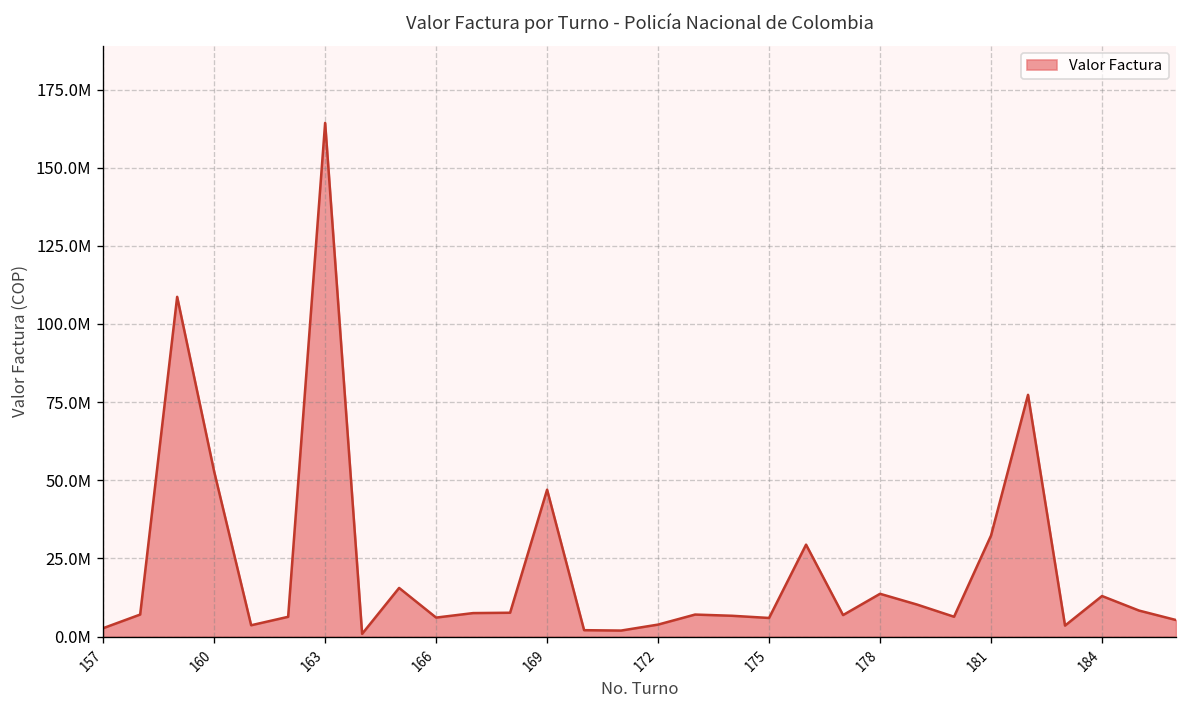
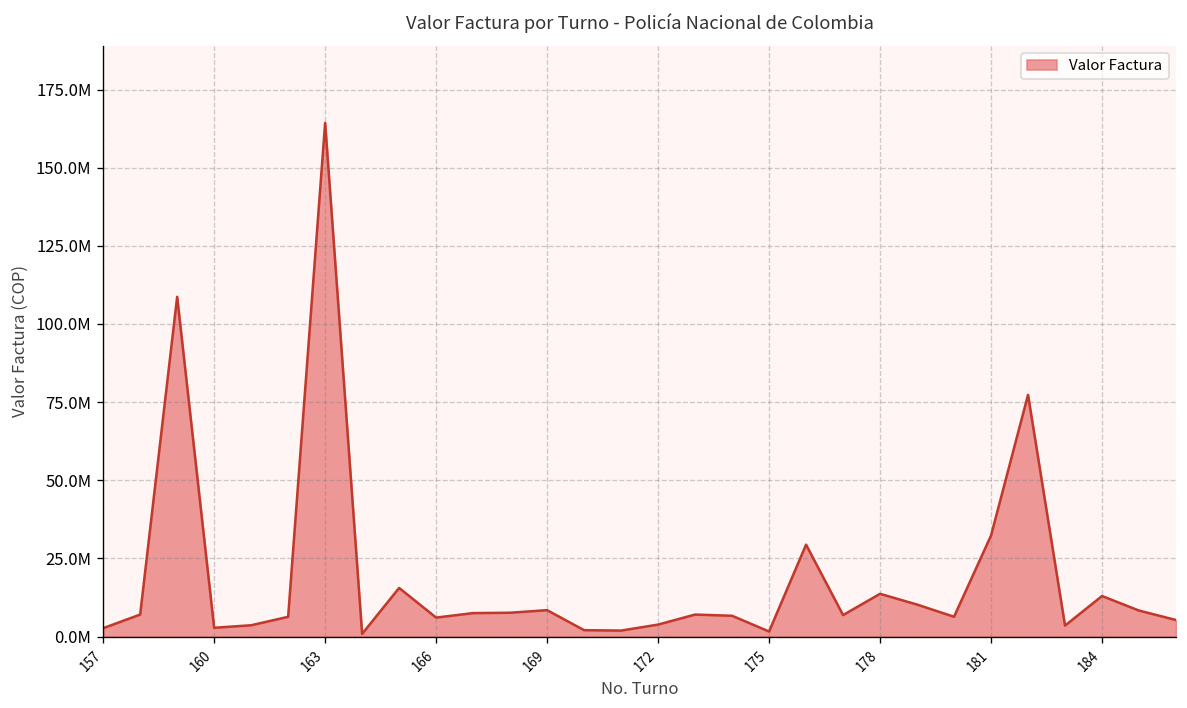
  {
    "157": 3000000,
-   "160": 53000000,
+   "160": 3000000,
    "163": 164000000,
    "166": 6000000,
-   "169": 47000000,
+   "169": 8000000,
    "172": 4000000,
-   "175": 6000000,
+   "175": 2000000,
    "178": 14000000,
    "181": 32000000,
    "184": 13000000
  }
